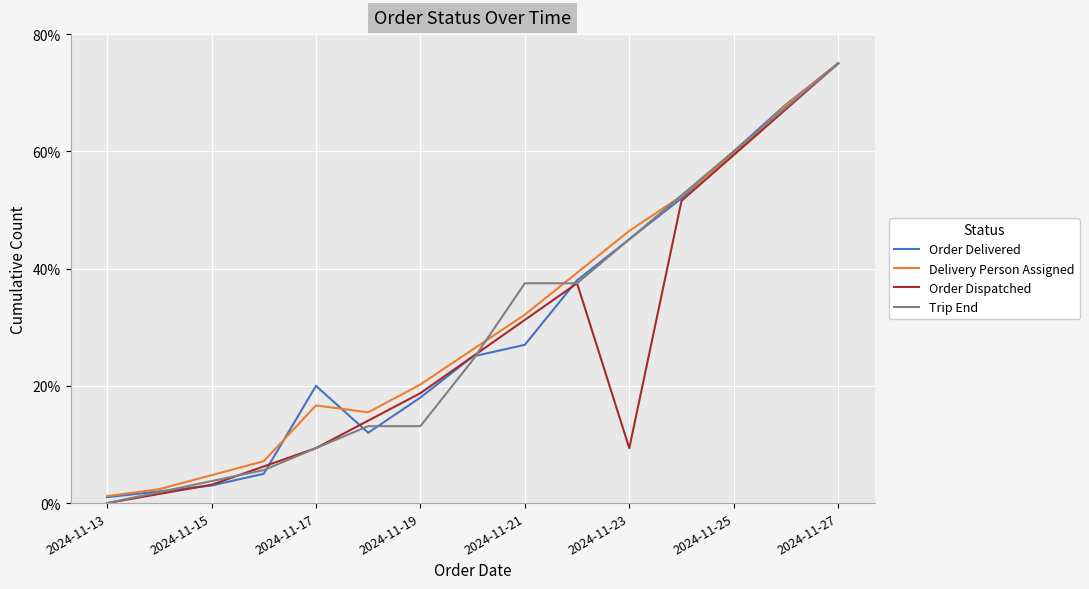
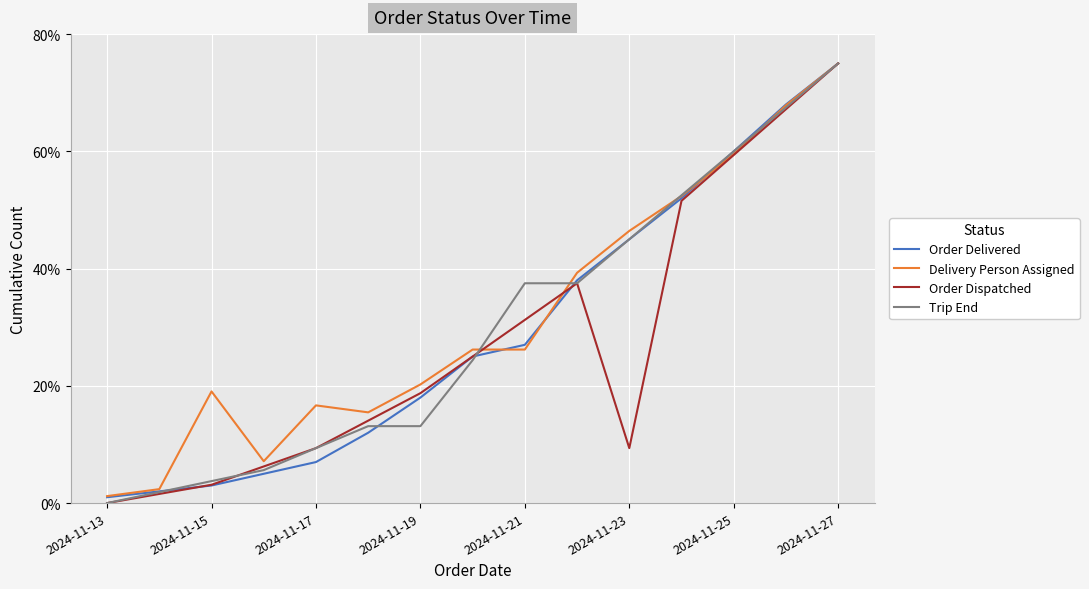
  {
    "Order Delivered": {
-     "2024-11-17": "20%",
+     "2024-11-17": "7%",
      "2024-11-19": "18%",
      "2024-11-21": "27%"
    },
    "Delivery Person Assigned": {
-     "2024-11-15": "5%",
+     "2024-11-15": "19%",
      "2024-11-17": "17%",
      "2024-11-19": "20%",
-     "2024-11-21": "32%",
+     "2024-11-21": "26%",
      "2024-11-23": "46%"
    },
    "Order Dispatched": {
      "2024-11-19": "19%",
      "2024-11-21": "31%",
      "2024-11-23": "9%"
    },
    "Trip End": {
      "2024-11-15": "4%",
      "2024-11-19": "13%",
      "2024-11-21": "38%"
    }
  }
